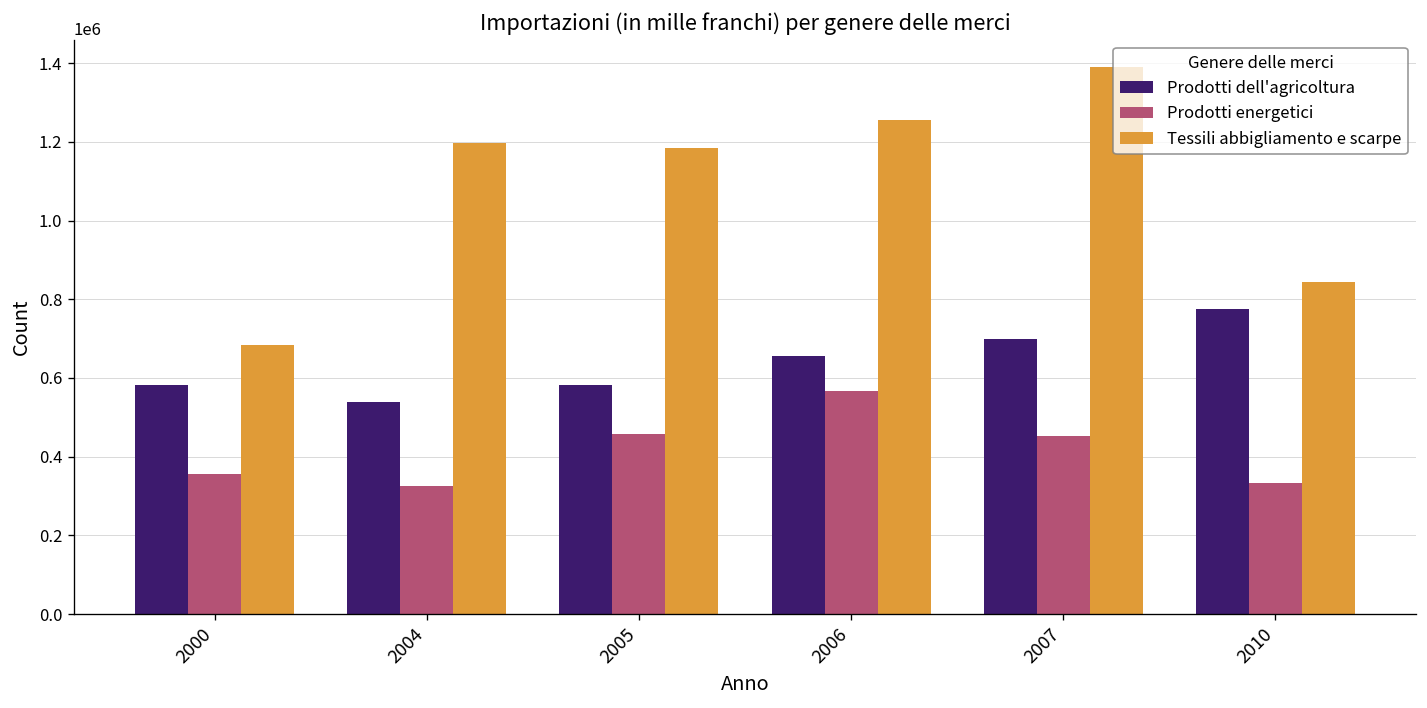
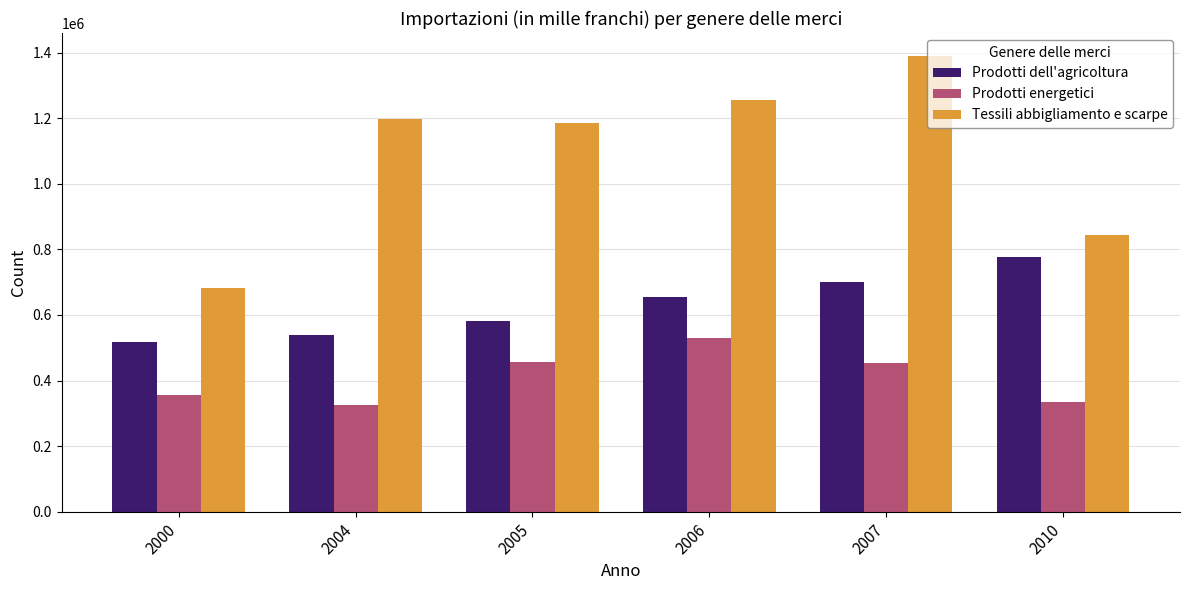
  {
    "Prodotti dell'agricoltura": {
-     "2000": 580000,
+     "2000": 520000,
      "2004": 540000,
      "2005": 580000,
      "2006": 660000,
      "2007": 700000,
      "2010": 780000
    },
    "Prodotti energetici": {
      "2000": 360000,
      "2004": 330000,
      "2005": 460000,
-     "2006": 570000,
+     "2006": 530000,
      "2007": 450000,
      "2010": 330000
    },
    "Tessili abbigliamento e scarpe": {
      "2000": 680000,
      "2004": 1200000,
      "2005": 1190000,
      "2006": 1260000,
      "2010": 840000
    }
  }
